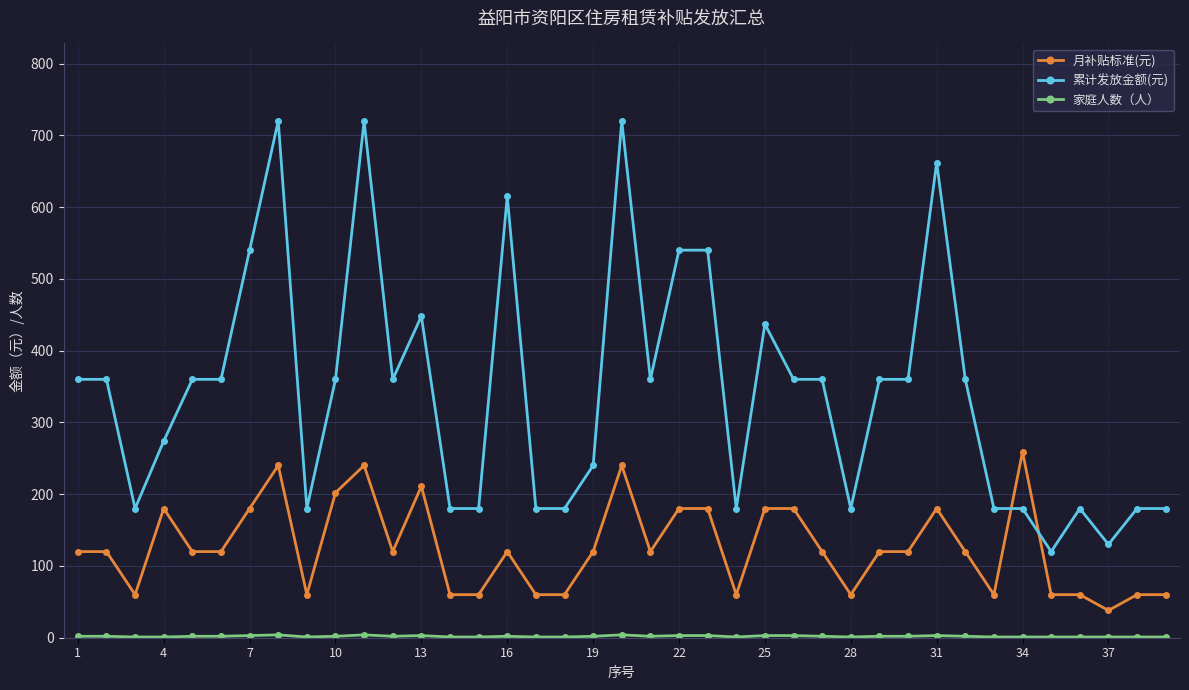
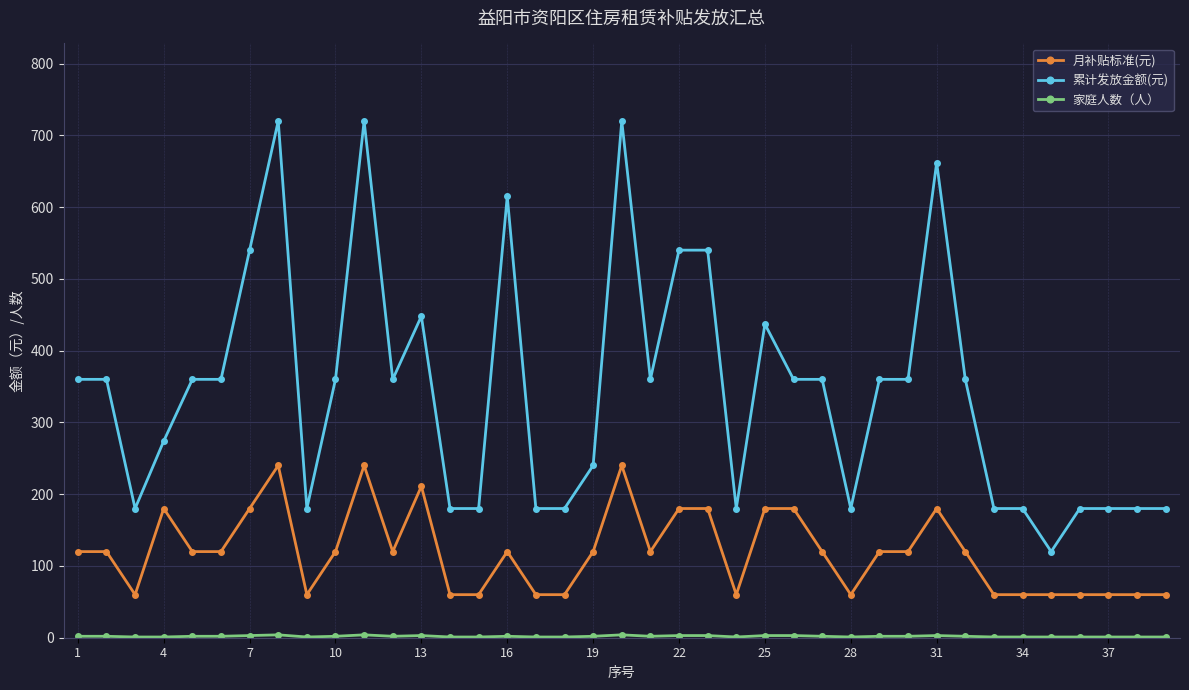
  {
    "月补贴标准(元)": {
      "1": 120,
      "4": 180,
      "7": 180,
-     "10": 200,
+     "10": 120,
      "13": 210,
      "16": 120,
      "19": 120,
      "22": 180,
      "25": 180,
      "28": 60,
      "31": 180,
-     "34": 260,
-     "37": 40
+     "34": 60,
+     "37": 60
    },
    "累计发放金额(元)": {
      "1": 360,
      "4": 270,
      "7": 540,
      "10": 360,
      "13": 450,
      "16": 620,
      "19": 240,
      "22": 540,
      "25": 440,
      "28": 180,
      "31": 660,
      "34": 180,
-     "37": 130
+     "37": 180
    },
    "家庭人数（人）": {
      "1": 0,
      "4": 0,
      "7": 0,
      "10": 0,
      "13": 0,
      "16": 0,
      "19": 0,
      "22": 0,
      "25": 0,
      "28": 0,
      "31": 0,
      "34": 0,
      "37": 0
    }
  }
